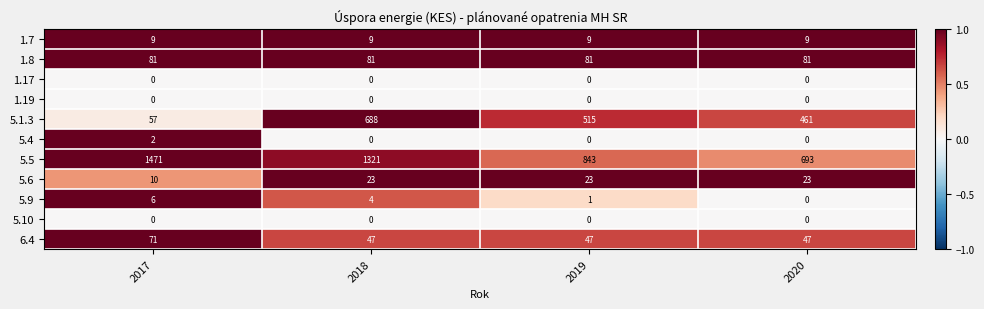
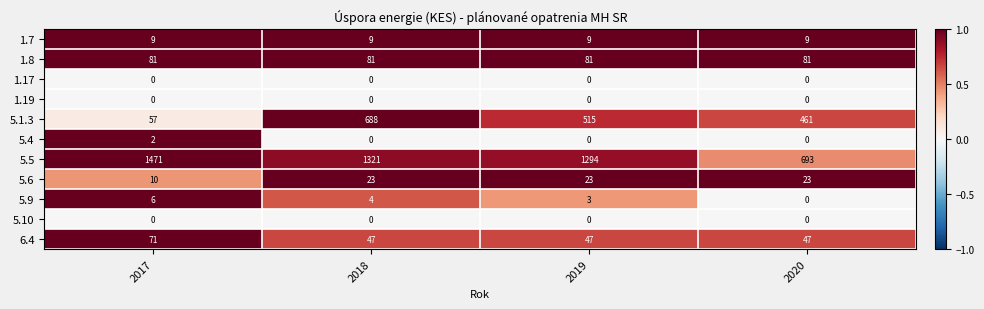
  {
    "1.7": {
      "2017": 9,
      "2018": 9,
      "2019": 9,
      "2020": 9
    },
    "1.8": {
      "2017": 81,
      "2018": 81,
      "2019": 81,
      "2020": 81
    },
    "1.17": {
      "2017": 0,
      "2018": 0,
      "2019": 0,
      "2020": 0
    },
    "1.19": {
      "2017": 0,
      "2018": 0,
      "2019": 0,
      "2020": 0
    },
    "5.1.3": {
      "2017": 57,
      "2018": 688,
      "2019": 515,
      "2020": 461
    },
    "5.4": {
      "2017": 2,
      "2018": 0,
      "2019": 0,
      "2020": 0
    },
    "5.5": {
      "2017": 1471,
      "2018": 1321,
-     "2019": 843,
+     "2019": 1294,
      "2020": 693
    },
    "5.6": {
      "2017": 10,
      "2018": 23,
      "2019": 23,
      "2020": 23
    },
    "5.9": {
      "2017": 6,
      "2018": 4,
-     "2019": 1,
+     "2019": 3,
      "2020": 0
    },
    "5.10": {
      "2017": 0,
      "2018": 0,
      "2019": 0,
      "2020": 0
    },
    "6.4": {
      "2017": 71,
      "2018": 47,
      "2019": 47,
      "2020": 47
    }
  }
